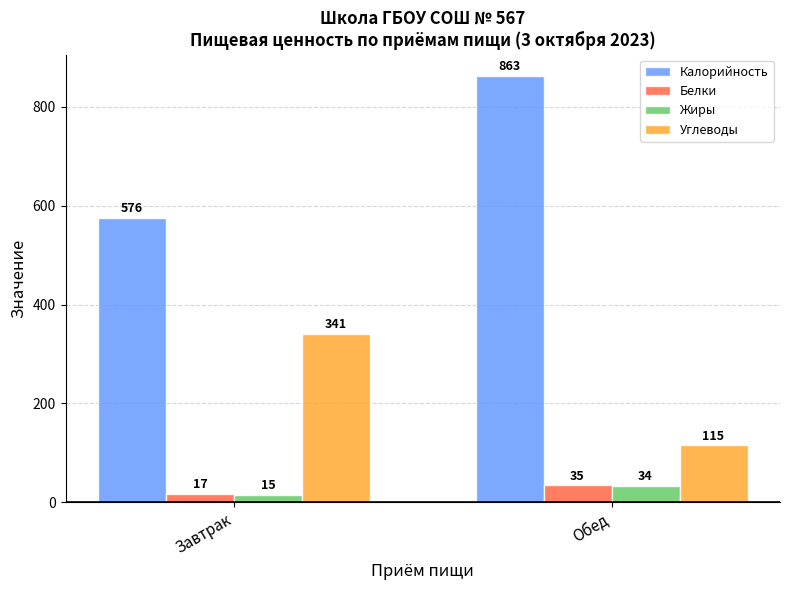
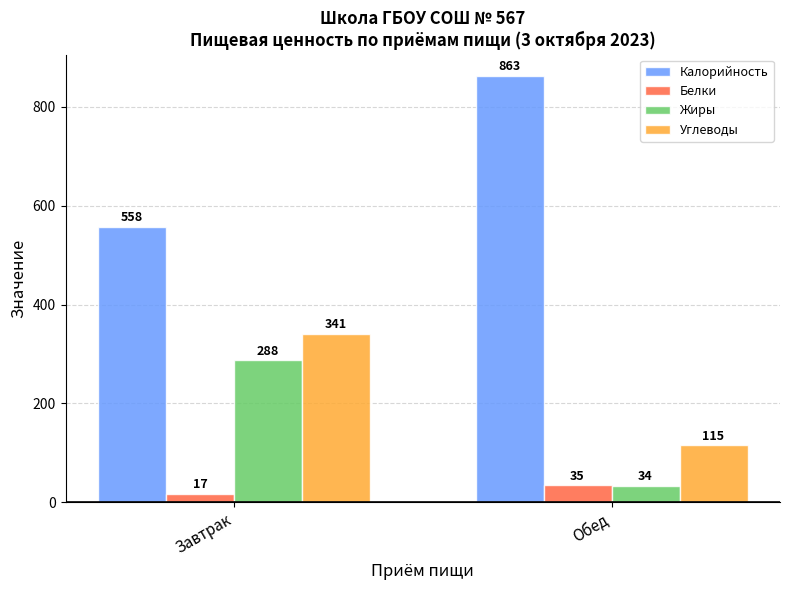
  {
    "Калорийность": {
-     "Завтрак": 576,
+     "Завтрак": 558,
      "Обед": 863
    },
    "Белки": {
      "Завтрак": 17,
      "Обед": 35
    },
    "Жиры": {
-     "Завтрак": 15,
+     "Завтрак": 288,
      "Обед": 34
    },
    "Углеводы": {
      "Завтрак": 341,
      "Обед": 115
    }
  }
